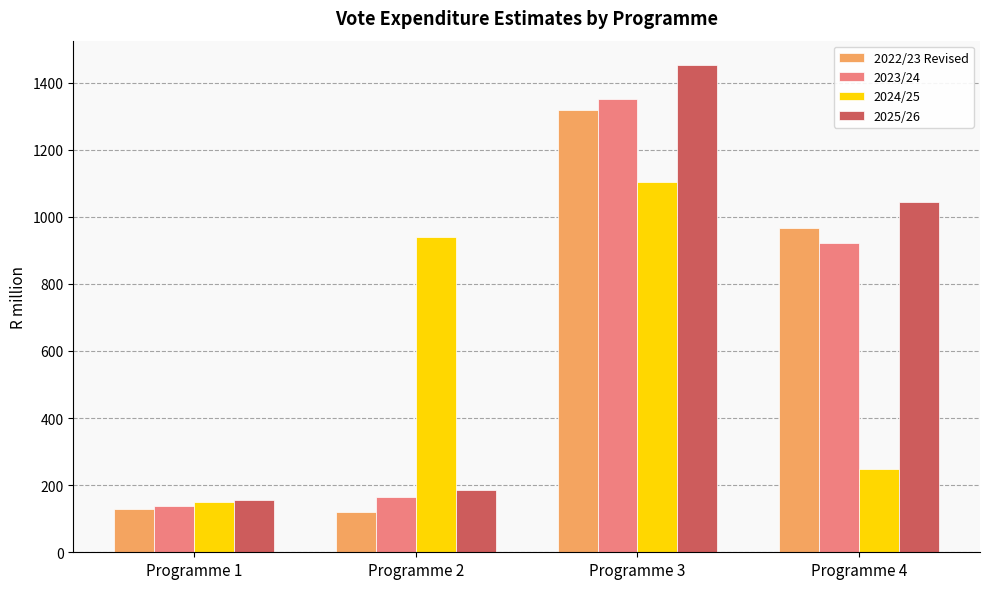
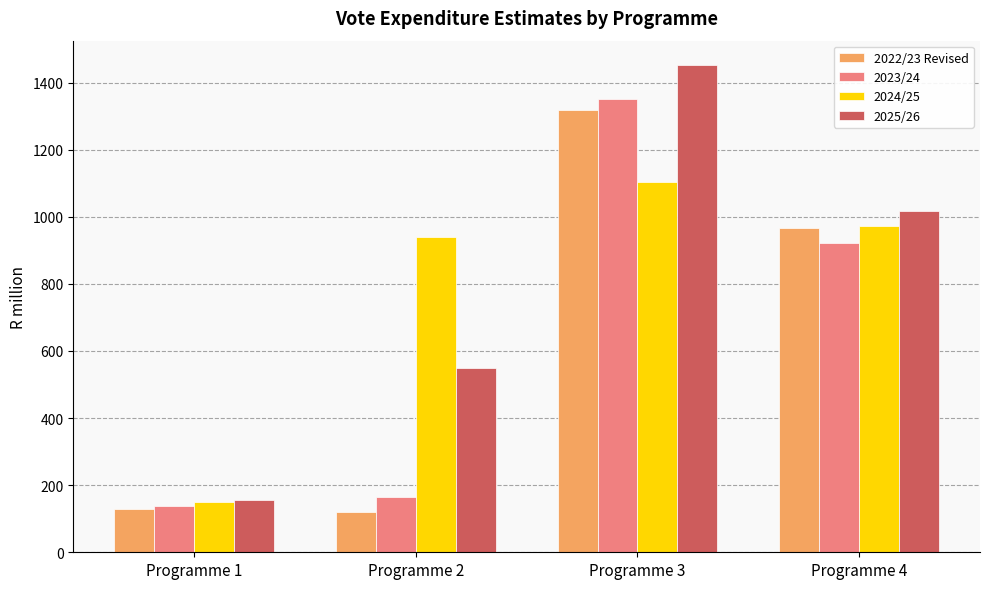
  {
    "2024/25": {
      "Programme 1": 150,
      "Programme 2": 940,
      "Programme 3": 1100,
-     "Programme 4": 250
+     "Programme 4": 970
    },
    "2025/26": {
      "Programme 1": 160,
-     "Programme 2": 180,
+     "Programme 2": 550,
      "Programme 3": 1450,
-     "Programme 4": 1040
+     "Programme 4": 1020
    }
  }
